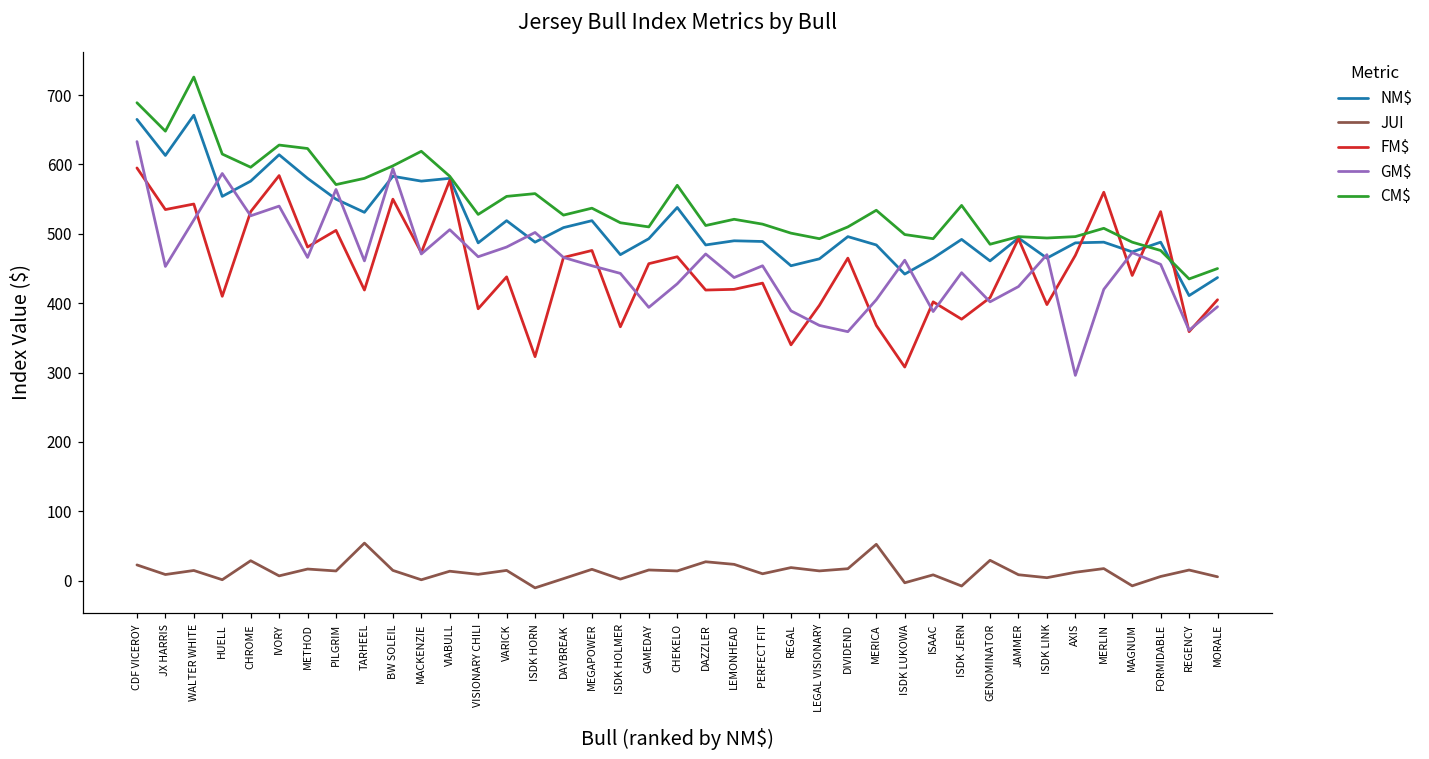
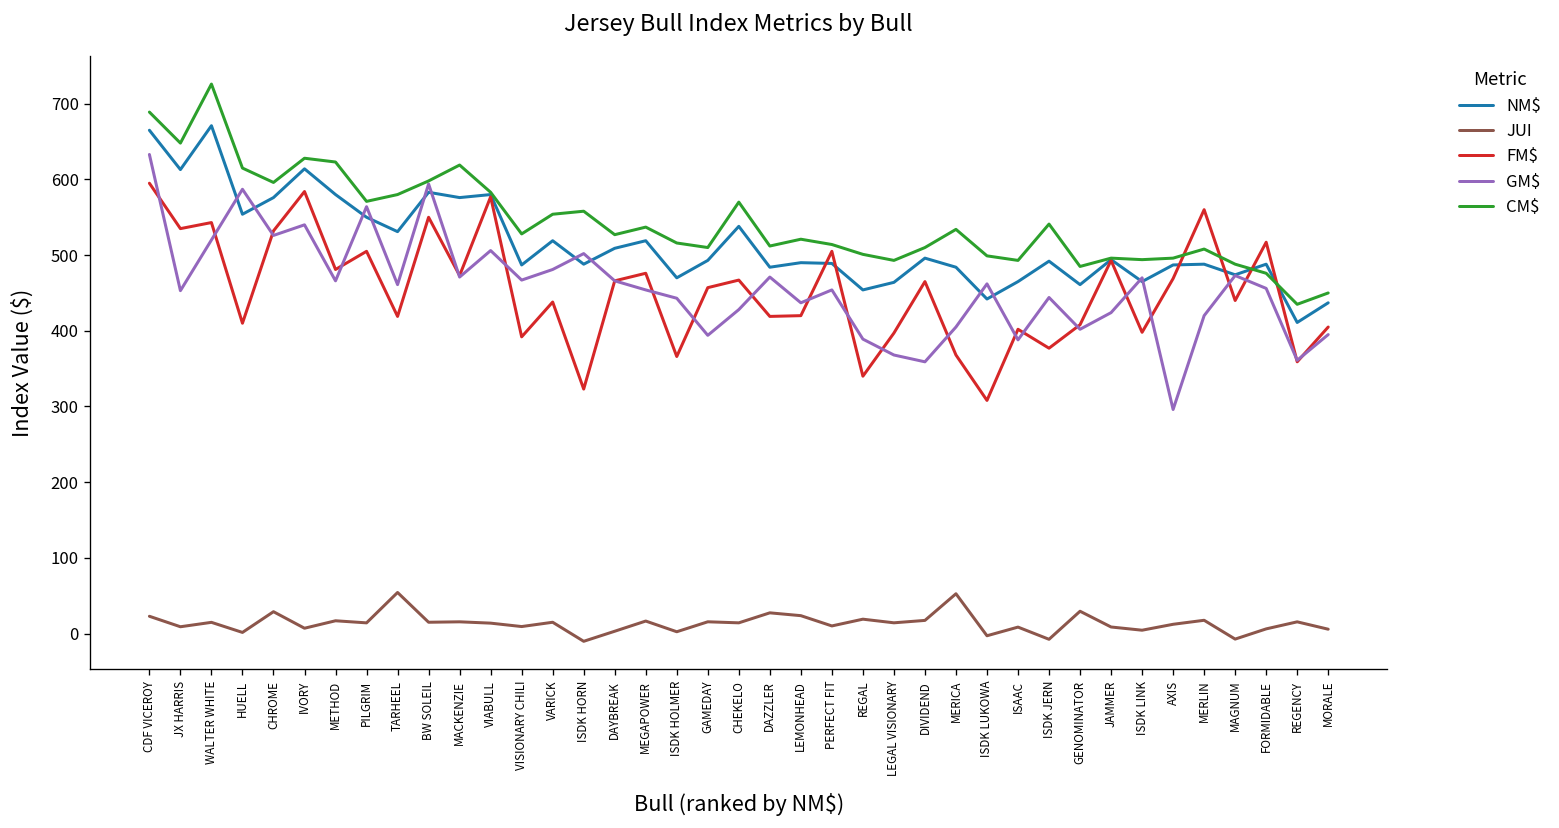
  {
    "NM$": {
      "CDF VICEROY": 670,
      "JX HARRIS": 610,
      "WALTER WHITE": 670,
      "HUELL": 550,
      "CHROME": 580,
      "IVORY": 610,
      "METHOD": 580,
      "PILGRIM": 550,
      "TARHEEL": 530,
      "BW SOLEIL": 580,
      "MACKENZIE": 580,
      "VISIONARY CHILI": 490,
      "VARICK": 520,
      "ISDK HORN": 490,
      "DAYBREAK": 510,
      "MEGAPOWER": 520,
      "ISDK HOLMER": 470,
      "GAMEDAY": 490,
      "CHEKELO": 540,
      "DAZZLER": 480,
      "LEMONHEAD": 490,
      "PERFECT FIT": 490,
      "REGAL": 450,
      "LEGAL VISIONARY": 460,
      "DIVIDEND": 500,
      "MERICA": 480,
      "ISDK LUKOWA": 440,
      "ISAAC": 470,
      "ISDK JERN": 490,
      "GENOMINATOR": 460,
      "ISDK LINK": 470,
      "AXIS": 490,
      "MERLIN": 490,
      "FORMIDABLE": 490,
      "REGENCY": 410,
      "MORALE": 440
    },
    "JUI": {
      "CDF VICEROY": 20,
      "JX HARRIS": 10,
      "WALTER WHITE": 10,
      "HUELL": 0,
      "CHROME": 30,
      "IVORY": 10,
      "METHOD": 20,
      "PILGRIM": 10,
      "TARHEEL": 50,
      "BW SOLEIL": 10,
-     "MACKENZIE": 0,
+     "MACKENZIE": 20,
      "VIABULL": 10,
      "VISIONARY CHILI": 10,
      "VARICK": 10,
      "ISDK HORN": -10,
      "DAYBREAK": 0,
      "MEGAPOWER": 20,
      "ISDK HOLMER": 0,
      "GAMEDAY": 20,
      "CHEKELO": 10,
      "DAZZLER": 30,
      "LEMONHEAD": 20,
      "PERFECT FIT": 10,
      "REGAL": 20,
      "LEGAL VISIONARY": 10,
      "DIVIDEND": 20,
      "MERICA": 50,
      "ISDK LUKOWA": 0,
      "ISAAC": 10,
      "ISDK JERN": -10,
      "GENOMINATOR": 30,
      "JAMMER": 10,
      "ISDK LINK": 0,
      "AXIS": 10,
      "MERLIN": 20,
      "MAGNUM": -10,
      "FORMIDABLE": 10,
      "REGENCY": 20,
      "MORALE": 10
    },
    "FM$": {
      "CDF VICEROY": 600,
      "JX HARRIS": 540,
      "WALTER WHITE": 540,
      "HUELL": 410,
      "CHROME": 530,
      "IVORY": 580,
      "METHOD": 480,
      "PILGRIM": 510,
      "TARHEEL": 420,
      "BW SOLEIL": 550,
      "VISIONARY CHILI": 390,
      "VARICK": 440,
      "ISDK HORN": 320,
      "MEGAPOWER": 480,
      "ISDK HOLMER": 370,
      "GAMEDAY": 460,
      "CHEKELO": 470,
      "DAZZLER": 420,
      "LEMONHEAD": 420,
-     "PERFECT FIT": 430,
+     "PERFECT FIT": 510,
      "REGAL": 340,
      "LEGAL VISIONARY": 400,
      "DIVIDEND": 470,
      "MERICA": 370,
      "ISDK LUKOWA": 310,
      "ISAAC": 400,
      "ISDK JERN": 380,
      "GENOMINATOR": 410,
      "ISDK LINK": 400,
      "AXIS": 470,
      "MERLIN": 560,
      "MAGNUM": 440,
-     "FORMIDABLE": 530,
+     "FORMIDABLE": 520,
      "MORALE": 410
    },
    "GM$": {
      "CDF VICEROY": 630,
      "JX HARRIS": 450,
      "WALTER WHITE": 520,
      "HUELL": 590,
      "CHROME": 530,
      "IVORY": 540,
      "METHOD": 470,
      "PILGRIM": 560,
      "TARHEEL": 460,
      "VIABULL": 510,
      "VISIONARY CHILI": 470,
      "VARICK": 480,
      "ISDK HORN": 500,
      "MEGAPOWER": 450,
      "ISDK HOLMER": 440,
      "GAMEDAY": 390,
      "CHEKELO": 430,
      "DAZZLER": 470,
      "LEMONHEAD": 440,
      "PERFECT FIT": 450,
      "REGAL": 390,
      "LEGAL VISIONARY": 370,
      "DIVIDEND": 360,
      "MERICA": 410,
      "ISDK LUKOWA": 460,
      "ISAAC": 390,
      "ISDK JERN": 440,
      "GENOMINATOR": 400,
      "JAMMER": 420,
      "ISDK LINK": 470,
      "AXIS": 300,
      "MERLIN": 420,
      "FORMIDABLE": 460,
      "MORALE": 400
    },
    "CM$": {
      "CDF VICEROY": 690,
      "JX HARRIS": 650,
      "WALTER WHITE": 730,
      "HUELL": 620,
      "CHROME": 600,
      "IVORY": 630,
      "METHOD": 620,
      "PILGRIM": 570,
      "TARHEEL": 580,
      "MACKENZIE": 620,
      "VISIONARY CHILI": 530,
      "VARICK": 550,
      "ISDK HORN": 560,
      "DAYBREAK": 530,
      "MEGAPOWER": 540,
      "ISDK HOLMER": 520,
      "GAMEDAY": 510,
      "CHEKELO": 570,
      "DAZZLER": 510,
      "LEMONHEAD": 520,
      "PERFECT FIT": 510,
      "REGAL": 500,
      "LEGAL VISIONARY": 490,
      "DIVIDEND": 510,
      "MERICA": 530,
      "ISDK LUKOWA": 500,
      "ISAAC": 490,
      "ISDK JERN": 540,
      "GENOMINATOR": 490,
      "ISDK LINK": 490,
      "AXIS": 500,
      "MERLIN": 510,
      "MAGNUM": 490,
      "FORMIDABLE": 480,
      "REGENCY": 440,
      "MORALE": 450
    }
  }
